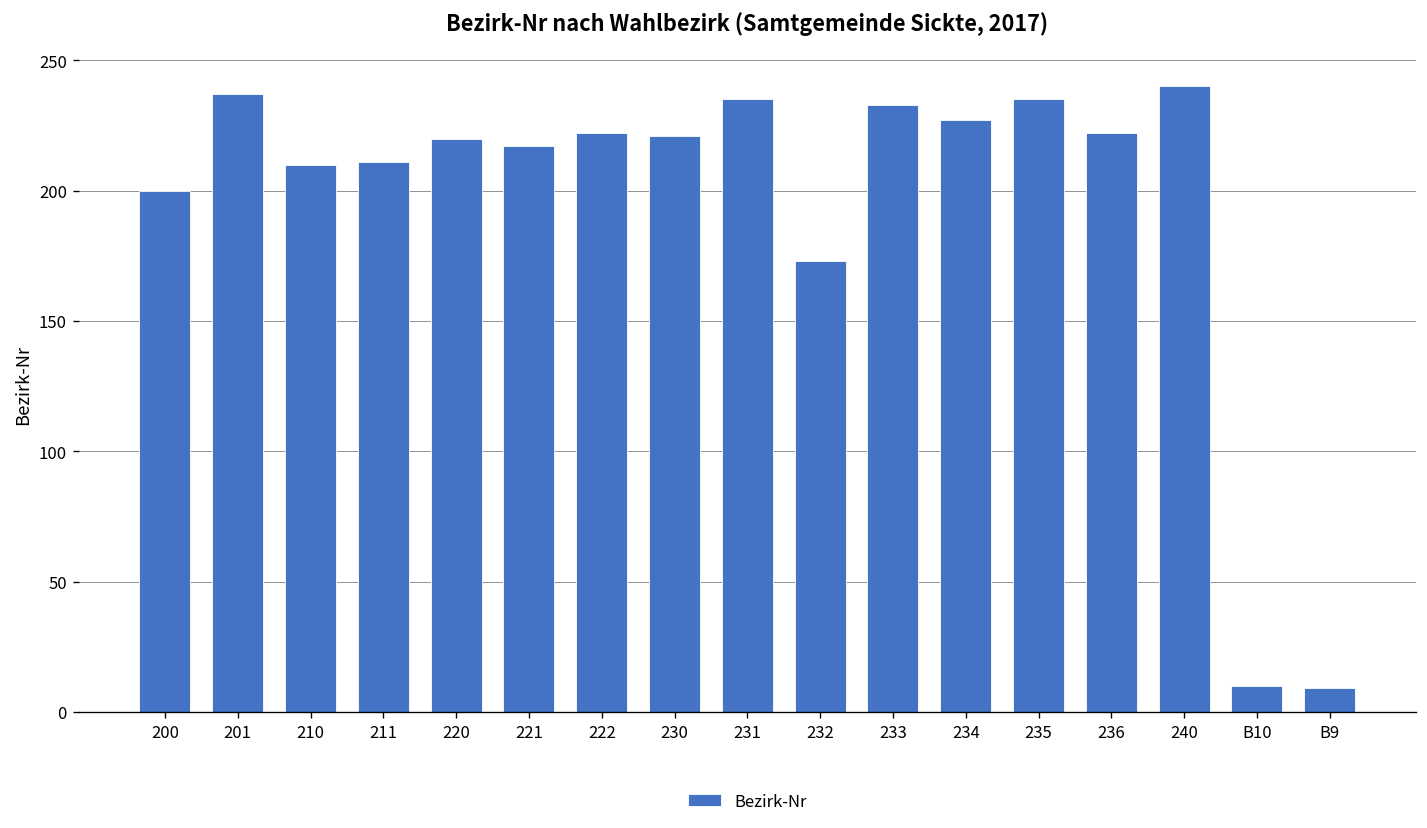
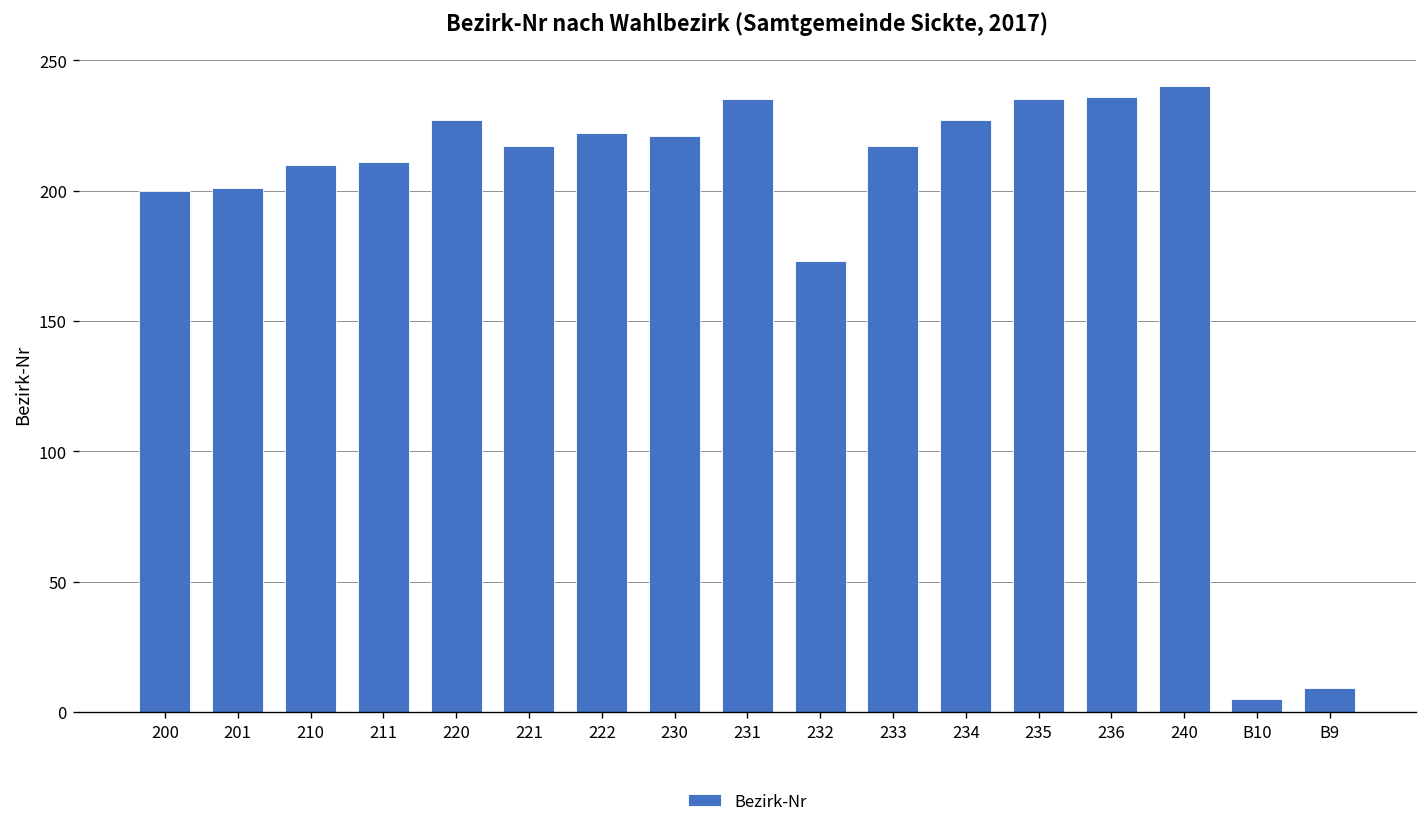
  {
    "200": 200,
-   "201": 237,
+   "201": 201,
    "210": 210,
    "211": 211,
-   "220": 220,
+   "220": 227,
    "221": 217,
    "222": 222,
    "230": 221,
    "231": 235,
    "232": 173,
-   "233": 233,
+   "233": 217,
    "234": 227,
    "235": 235,
-   "236": 222,
+   "236": 236,
    "240": 240,
-   "B10": 10,
+   "B10": 5,
    "B9": 9
  }
